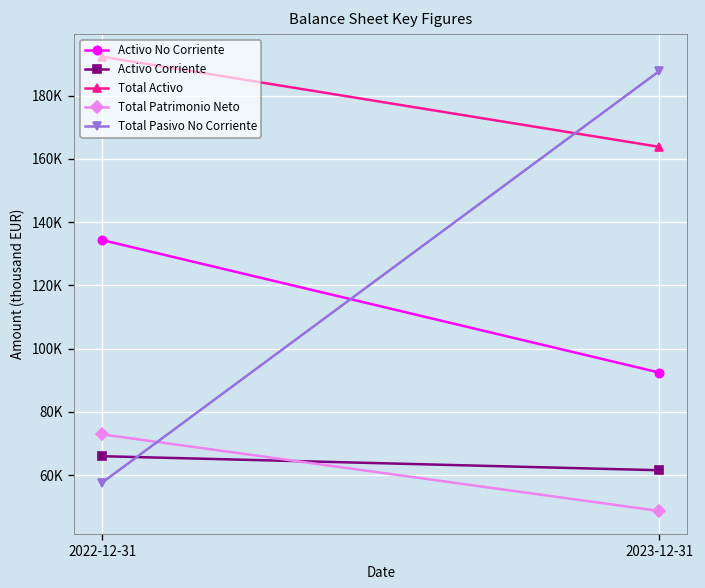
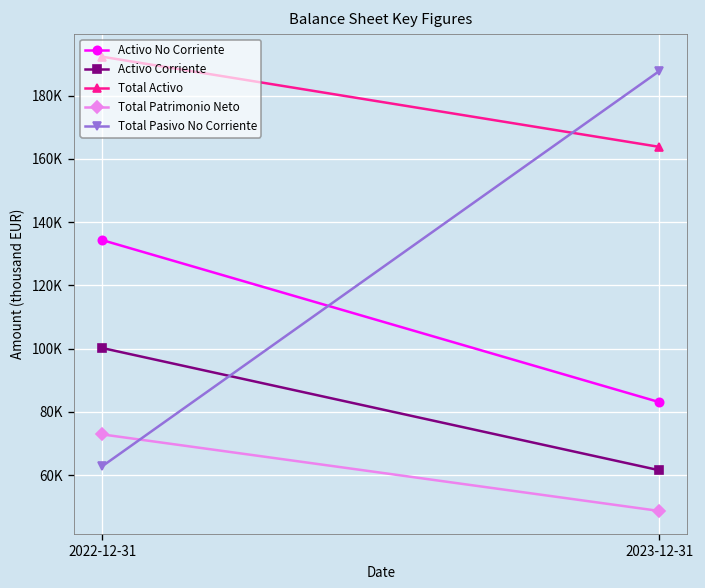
  {
    "Activo No Corriente": {
      "2022-12-31": 134000,
-     "2023-12-31": 92000
+     "2023-12-31": 83000
    },
    "Activo Corriente": {
-     "2022-12-31": 66000,
+     "2022-12-31": 100000,
      "2023-12-31": 62000
    },
    "Total Activo": {
      "2023-12-31": 164000
    },
    "Total Patrimonio Neto": {
      "2022-12-31": 73000,
      "2023-12-31": 49000
    },
    "Total Pasivo No Corriente": {
-     "2022-12-31": 58000,
+     "2022-12-31": 63000,
      "2023-12-31": 188000
    }
  }
